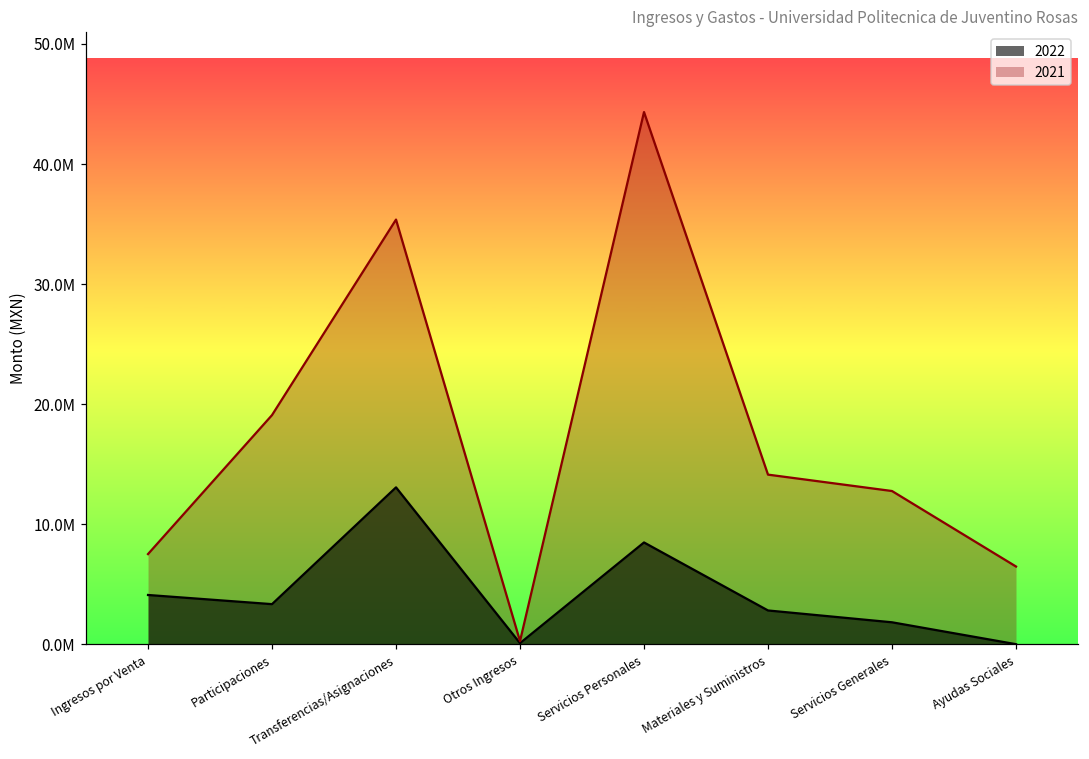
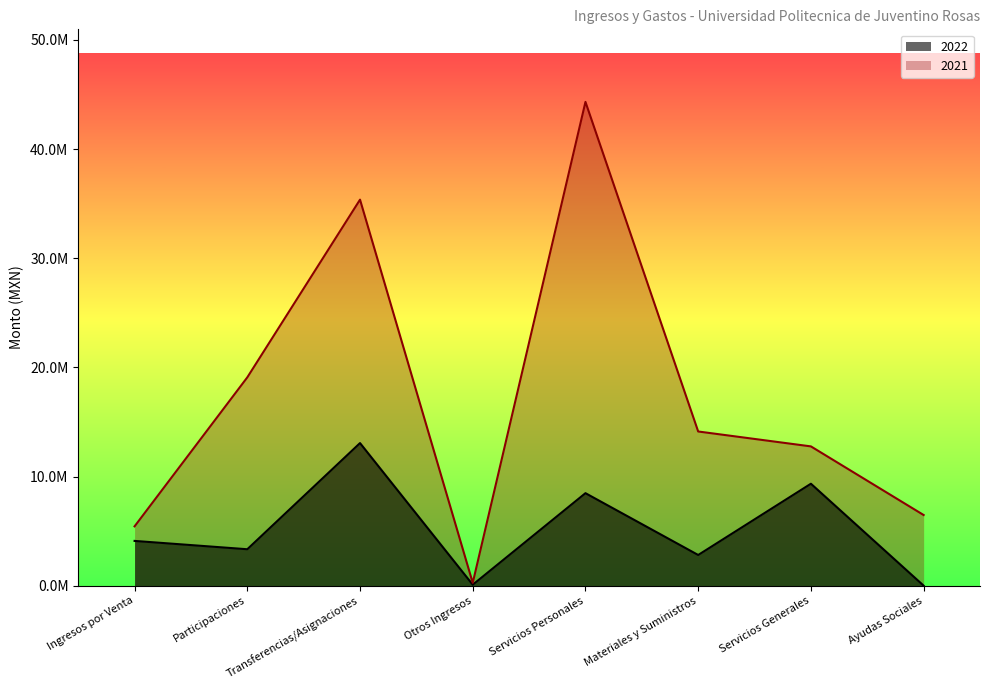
  {
    "2022": {
      "Ingresos por Venta": 4100000,
      "Participaciones": 3300000,
      "Transferencias/Asignaciones": 13100000,
      "Servicios Personales": 8500000,
      "Materiales y Suministros": 2800000,
-     "Servicios Generales": 1800000,
+     "Servicios Generales": 9300000,
      "Ayudas Sociales": 0
    },
    "2021": {
-     "Ingresos por Venta": 7500000,
+     "Ingresos por Venta": 5400000,
      "Participaciones": 19100000,
      "Transferencias/Asignaciones": 35400000,
      "Servicios Personales": 44300000,
      "Materiales y Suministros": 14100000,
      "Servicios Generales": 12800000,
      "Ayudas Sociales": 6500000
    }
  }
